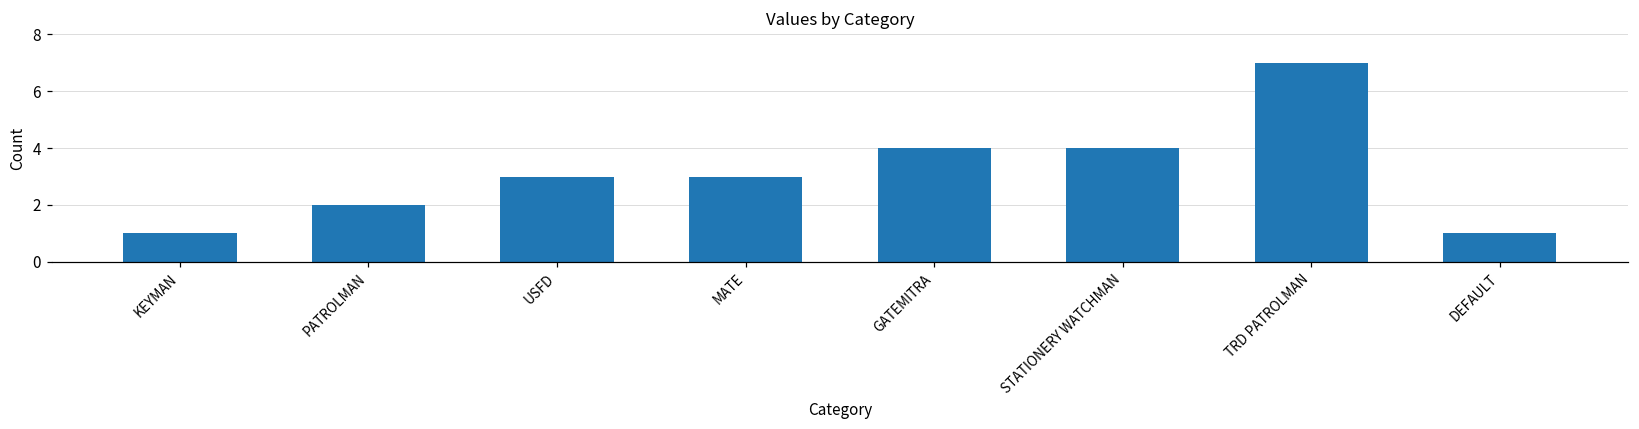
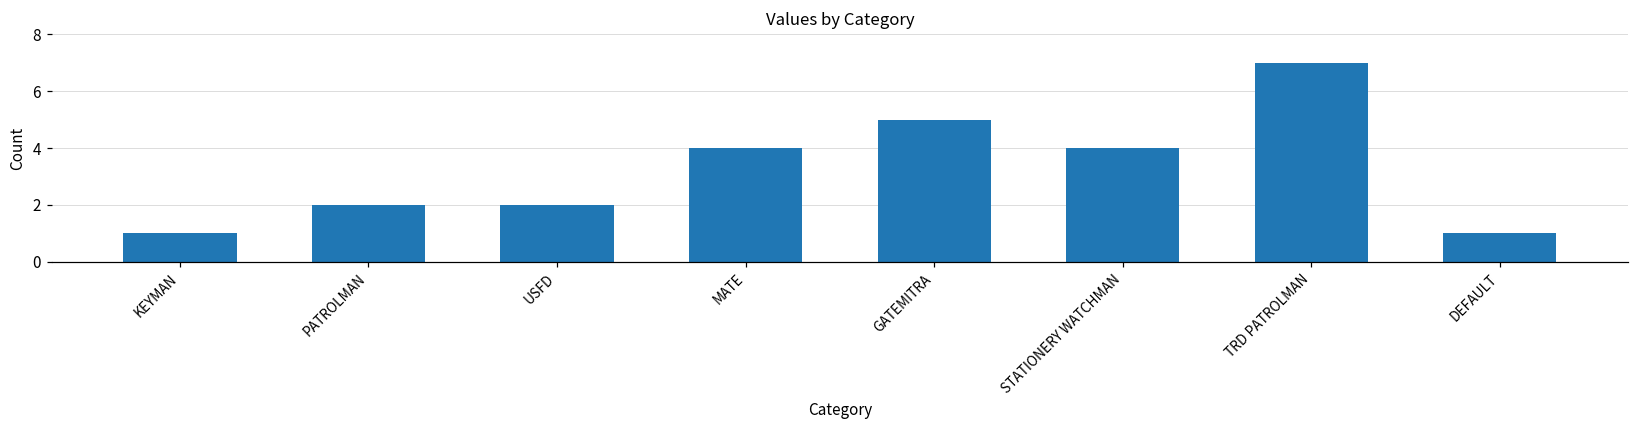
  {
    "KEYMAN": 1,
    "PATROLMAN": 2,
-   "USFD": 3,
-   "MATE": 3,
-   "GATEMITRA": 4,
+   "USFD": 2,
+   "MATE": 4,
+   "GATEMITRA": 5,
    "STATIONERY WATCHMAN": 4,
    "TRD PATROLMAN": 7,
    "DEFAULT": 1
  }
